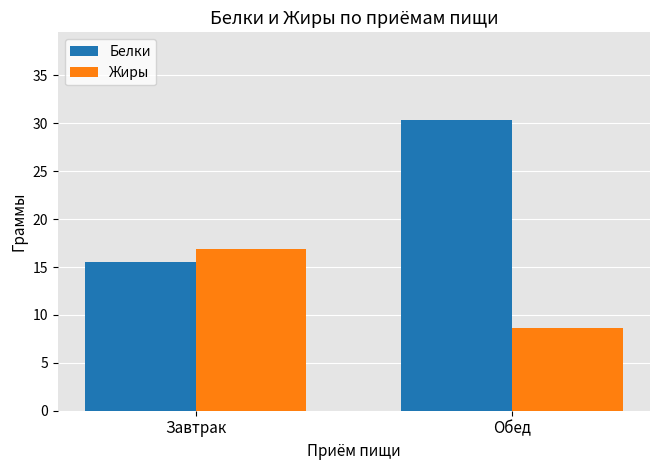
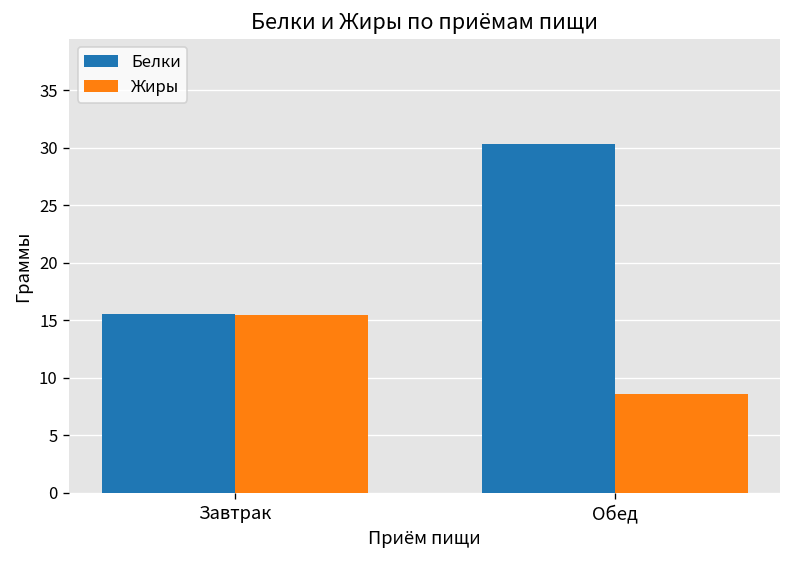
  {
    "Белки": {
      "Завтрак": 16,
      "Обед": 30
    },
    "Жиры": {
-     "Завтрак": 17,
+     "Завтрак": 15,
      "Обед": 9
    }
  }
